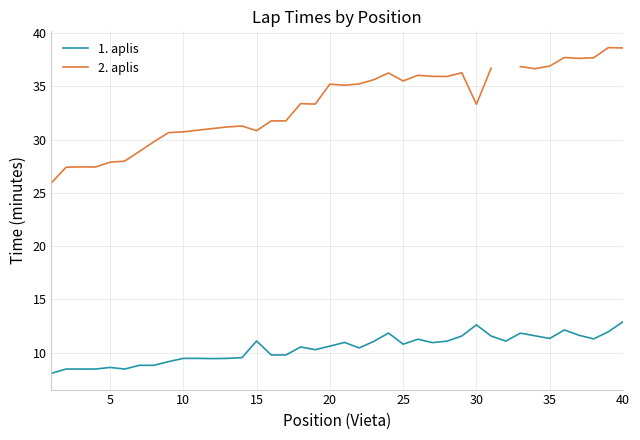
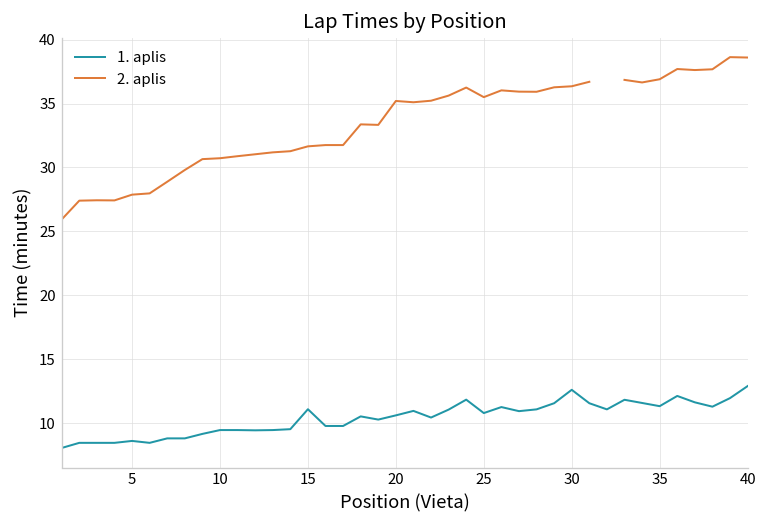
  {
    "1. aplis": {
      "5": 8.6,
      "10": 9.5,
      "15": 11.1,
      "20": 10.6,
      "25": 10.8,
      "30": 12.6,
      "35": 11.3,
      "40": 12.9
    },
    "2. aplis": {
      "5": 27.9,
      "10": 30.7,
-     "15": 30.8,
+     "15": 31.7,
      "20": 35.2,
      "25": 35.5,
-     "30": 33.3,
+     "30": 36.4,
      "35": 36.9,
      "40": 38.6
    }
  }
